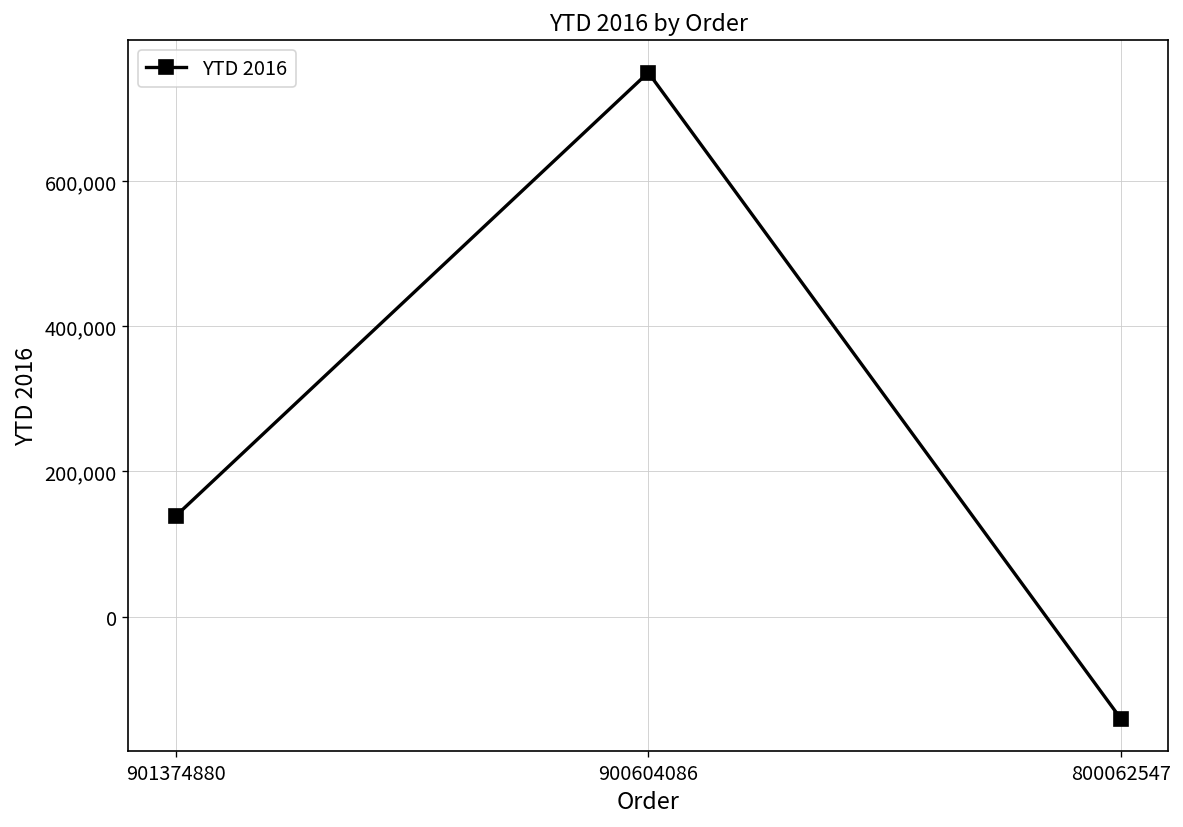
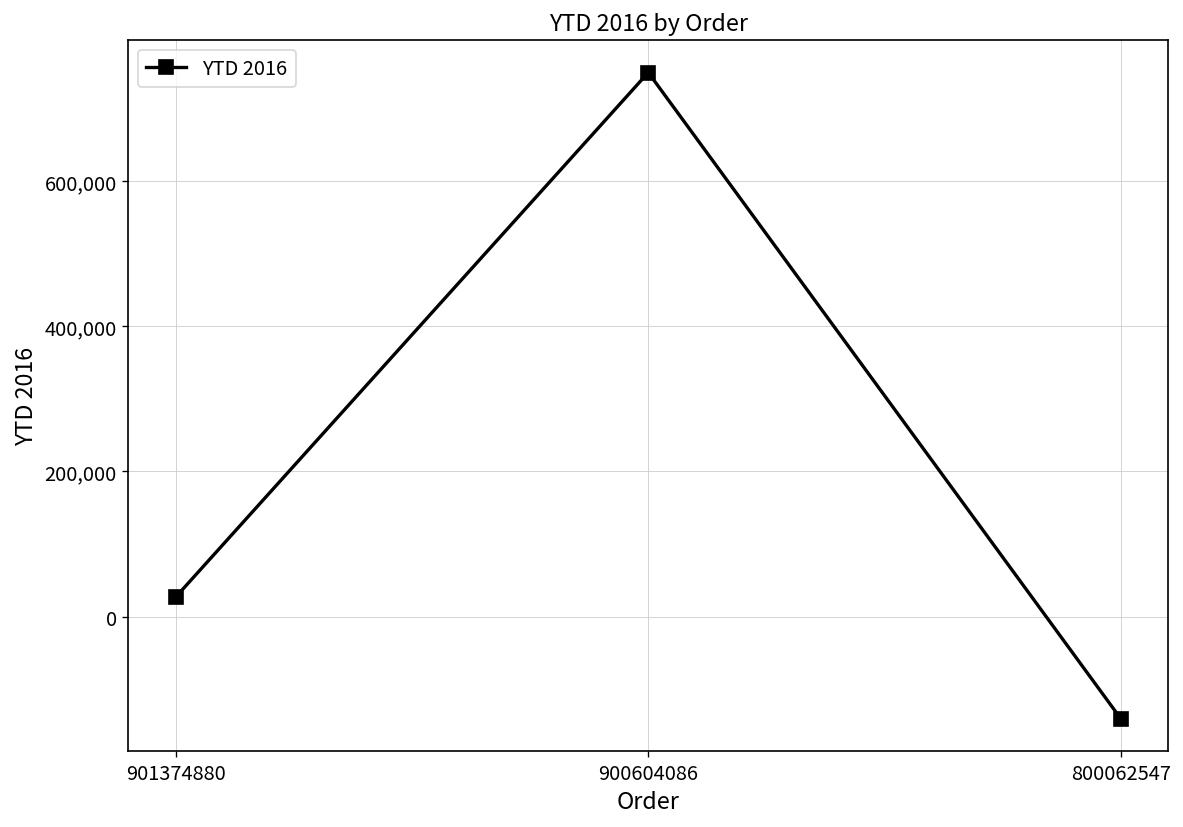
  {
-   "901374880": "140,000",
+   "901374880": "30,000",
    "900604086": "750,000",
    "800062547": "-140,000"
  }
